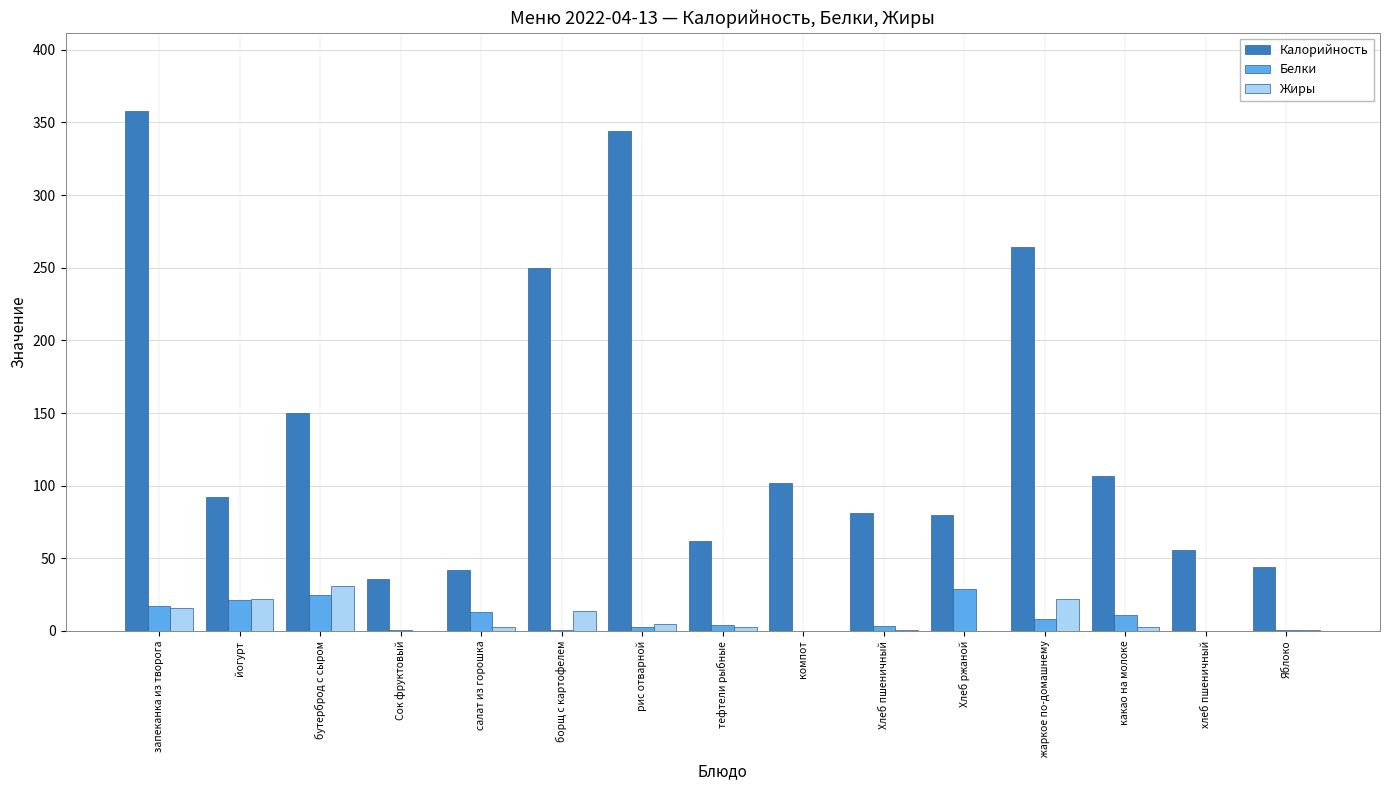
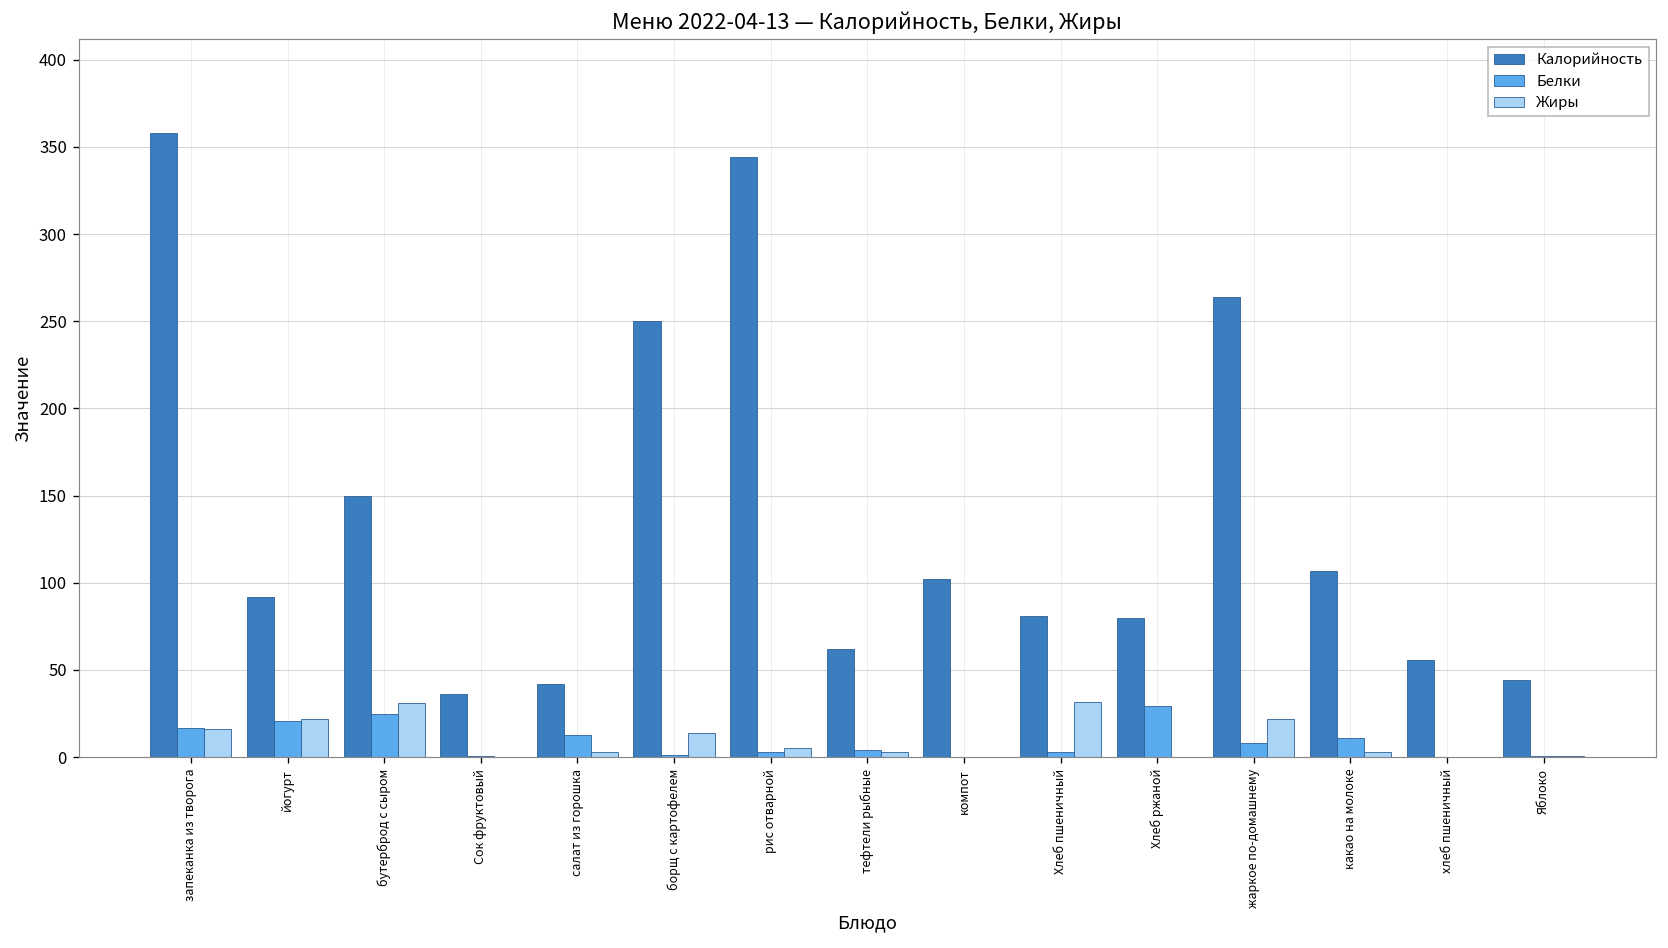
  {
    "Калорийность": {
      "запеканка из творога": 358,
      "йогурт": 92,
      "бутерброд с сыром": 150,
      "Сок фруктовый": 36,
      "салат из горошка": 42,
      "борщ с картофелем": 250,
      "рис отварной": 344,
      "тефтели рыбные": 62,
      "компот": 102,
      "Хлеб пшеничный": 81,
      "Хлеб ржаной": 80,
      "жаркое по-домашнему": 264,
      "какао на молоке": 107,
      "хлеб пшеничный": 56,
      "Яблоко": 44
    },
    "Белки": {
      "запеканка из творога": 17,
      "йогурт": 21,
      "бутерброд с сыром": 25,
      "салат из горошка": 13,
      "рис отварной": 3,
      "тефтели рыбные": 4,
      "компот": 0,
      "Хлеб пшеничный": 3,
      "Хлеб ржаной": 29,
      "жаркое по-домашнему": 8,
      "какао на молоке": 11,
      "хлеб пшеничный": 0
    },
    "Жиры": {
      "запеканка из творога": 16,
      "йогурт": 22,
      "бутерброд с сыром": 31,
      "Сок фруктовый": 0,
      "салат из горошка": 3,
      "борщ с картофелем": 14,
      "рис отварной": 5,
      "тефтели рыбные": 3,
      "компот": 0,
-     "Хлеб пшеничный": 1,
+     "Хлеб пшеничный": 32,
      "Хлеб ржаной": 0,
      "жаркое по-домашнему": 22,
      "какао на молоке": 3,
      "хлеб пшеничный": 0
    }
  }
